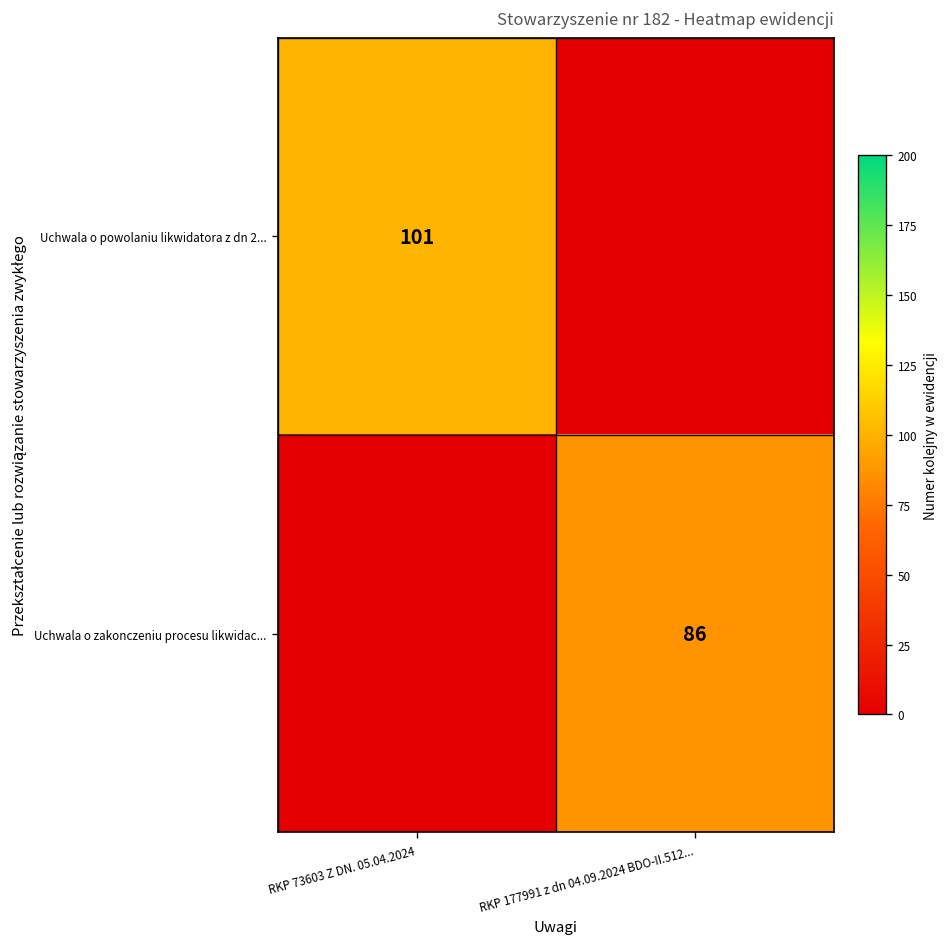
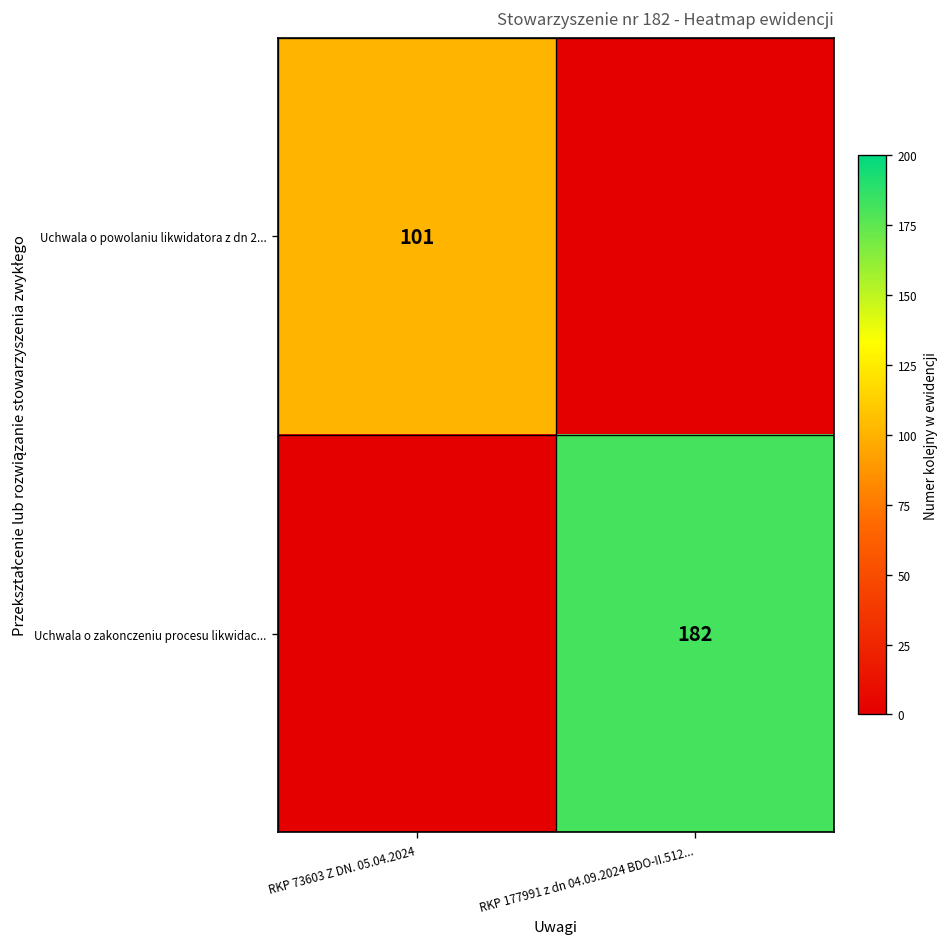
  {
    "Uchwala o powolaniu likwidatora z dn 2...": {
      "RKP 73603 Z DN. 05.04.2024": 101
    },
    "Uchwala o zakonczeniu procesu likwidac...": {
-     "RKP 177991 z dn 04.09.2024 BDO-II.512...": 86
+     "RKP 177991 z dn 04.09.2024 BDO-II.512...": 182
    }
  }
